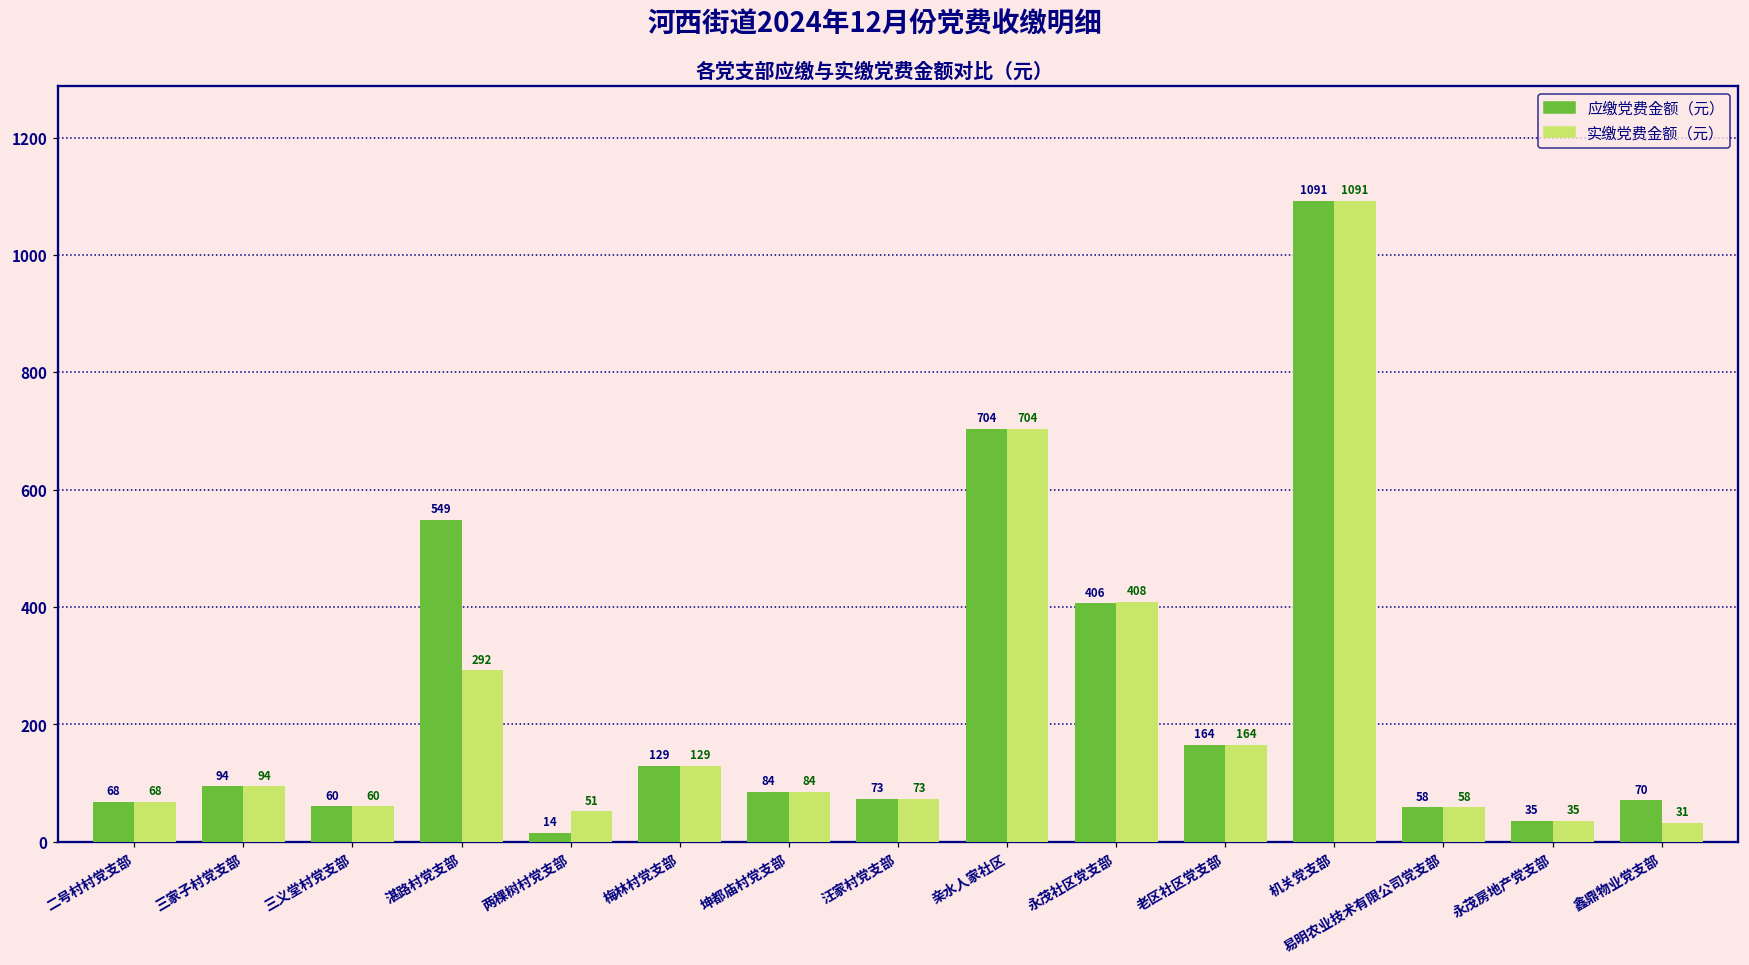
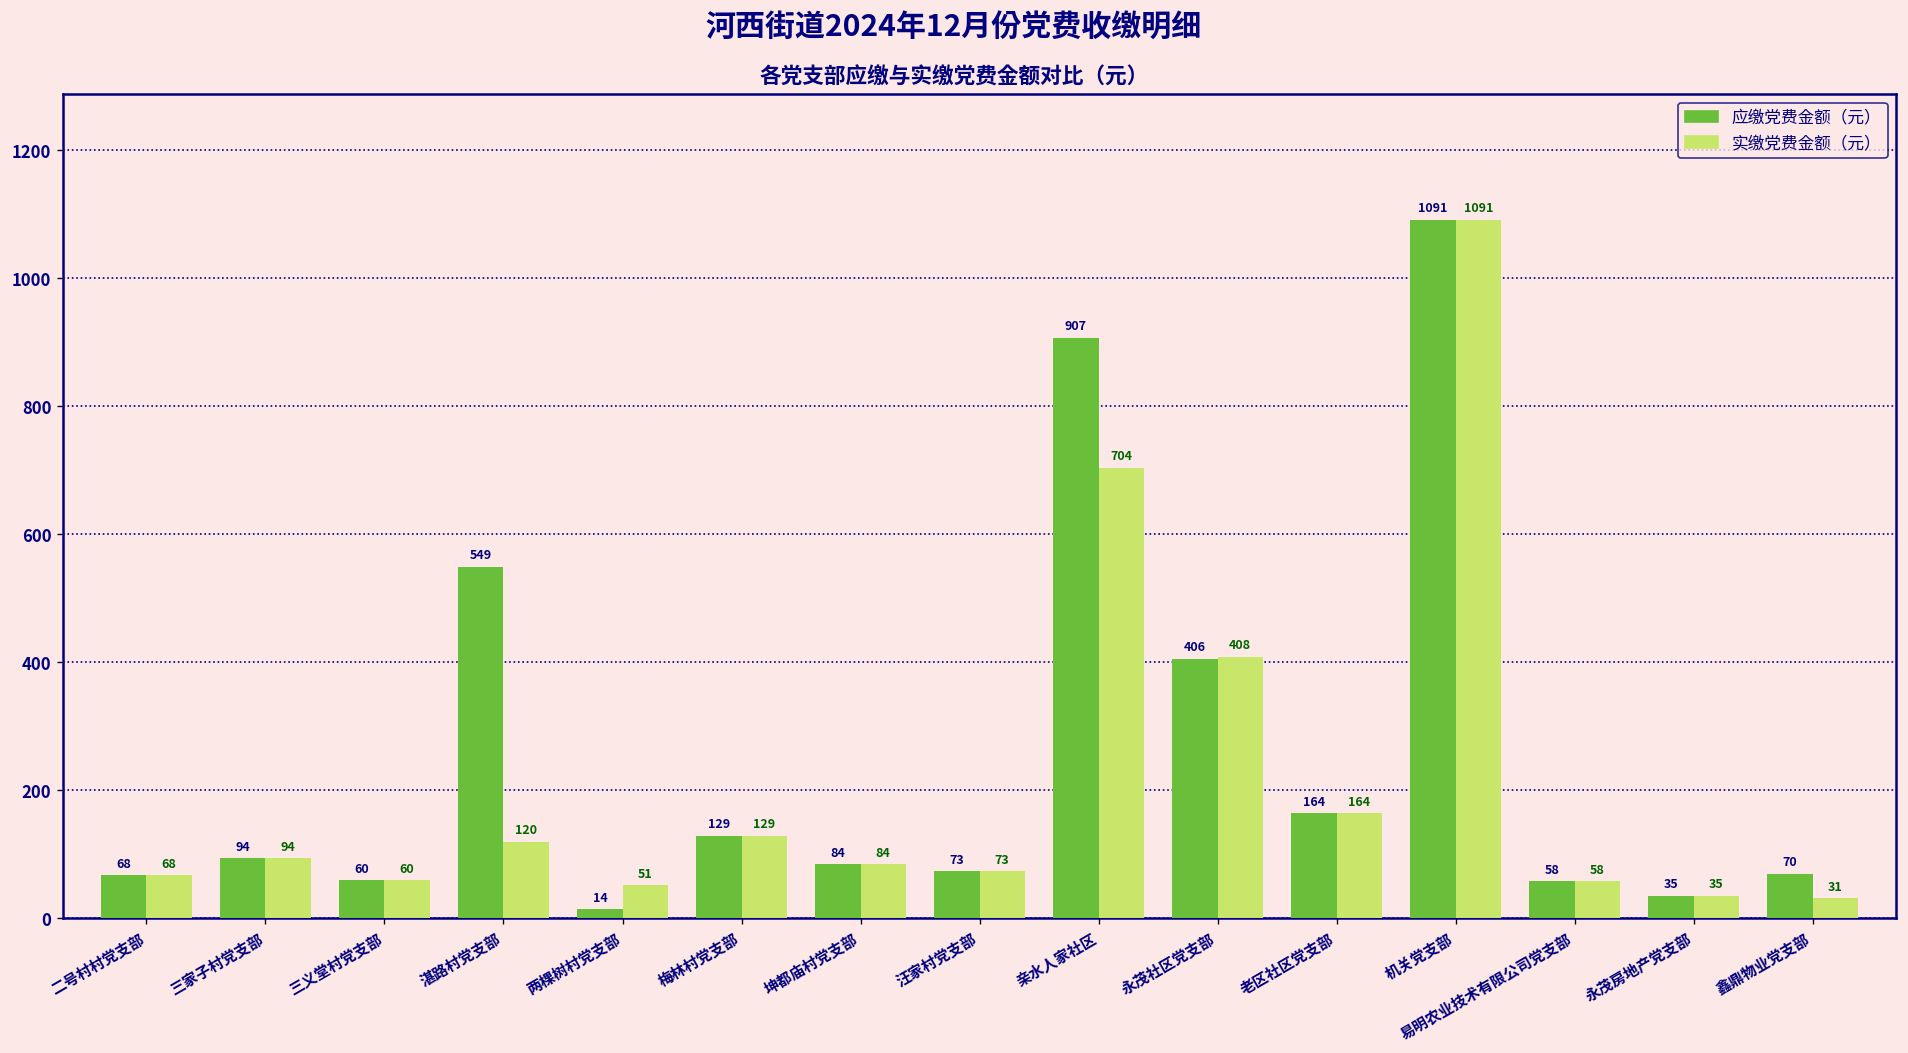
  {
    "应缴党费金额（元）": {
      "二号村村党支部": 68,
      "三家子村党支部": 94,
      "三义堂村党支部": 60,
      "湛路村党支部": 549,
      "两棵树村党支部": 14,
      "梅林村党支部": 129,
      "坤都庙村党支部": 84,
      "汪家村党支部": 73,
-     "亲水人家社区": 704,
+     "亲水人家社区": 907,
      "永茂社区党支部": 406,
      "老区社区党支部": 164,
      "机关党支部": 1091,
      "易明农业技术有限公司党支部": 58,
      "永茂房地产党支部": 35,
      "鑫鼎物业党支部": 70
    },
    "实缴党费金额（元）": {
      "二号村村党支部": 68,
      "三家子村党支部": 94,
      "三义堂村党支部": 60,
-     "湛路村党支部": 292,
+     "湛路村党支部": 120,
      "两棵树村党支部": 51,
      "梅林村党支部": 129,
      "坤都庙村党支部": 84,
      "汪家村党支部": 73,
      "亲水人家社区": 704,
      "永茂社区党支部": 408,
      "老区社区党支部": 164,
      "机关党支部": 1091,
      "易明农业技术有限公司党支部": 58,
      "永茂房地产党支部": 35,
      "鑫鼎物业党支部": 31
    }
  }
